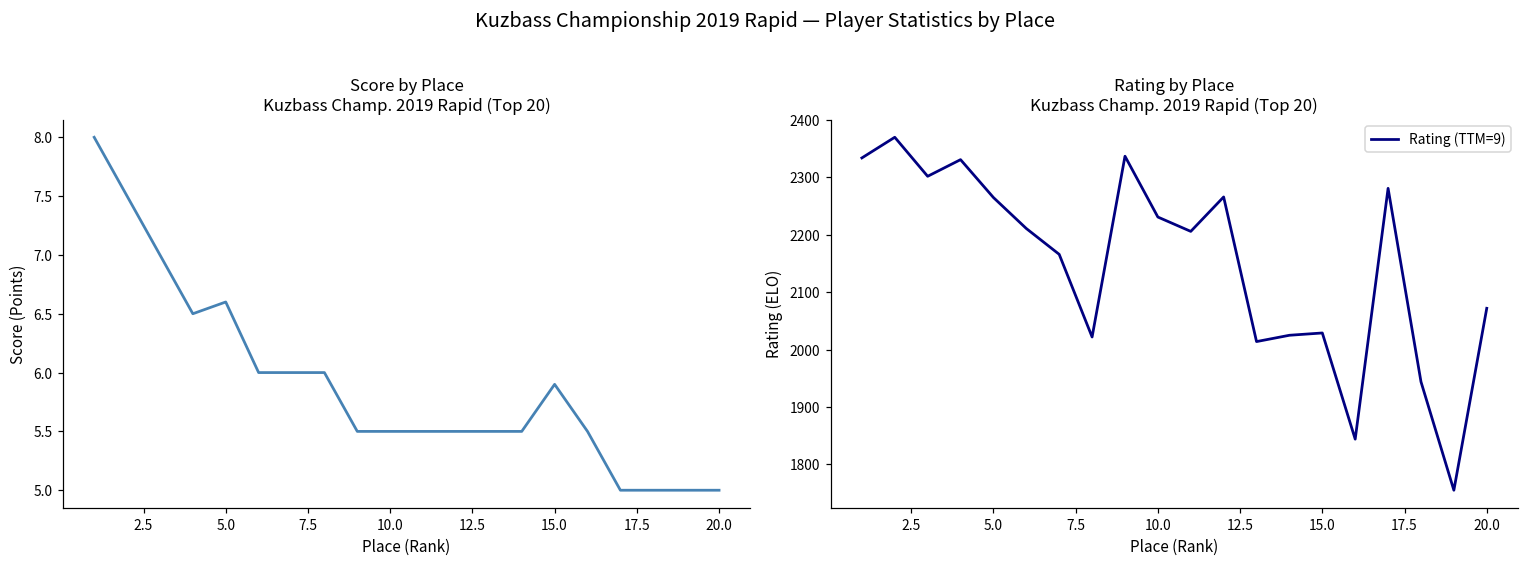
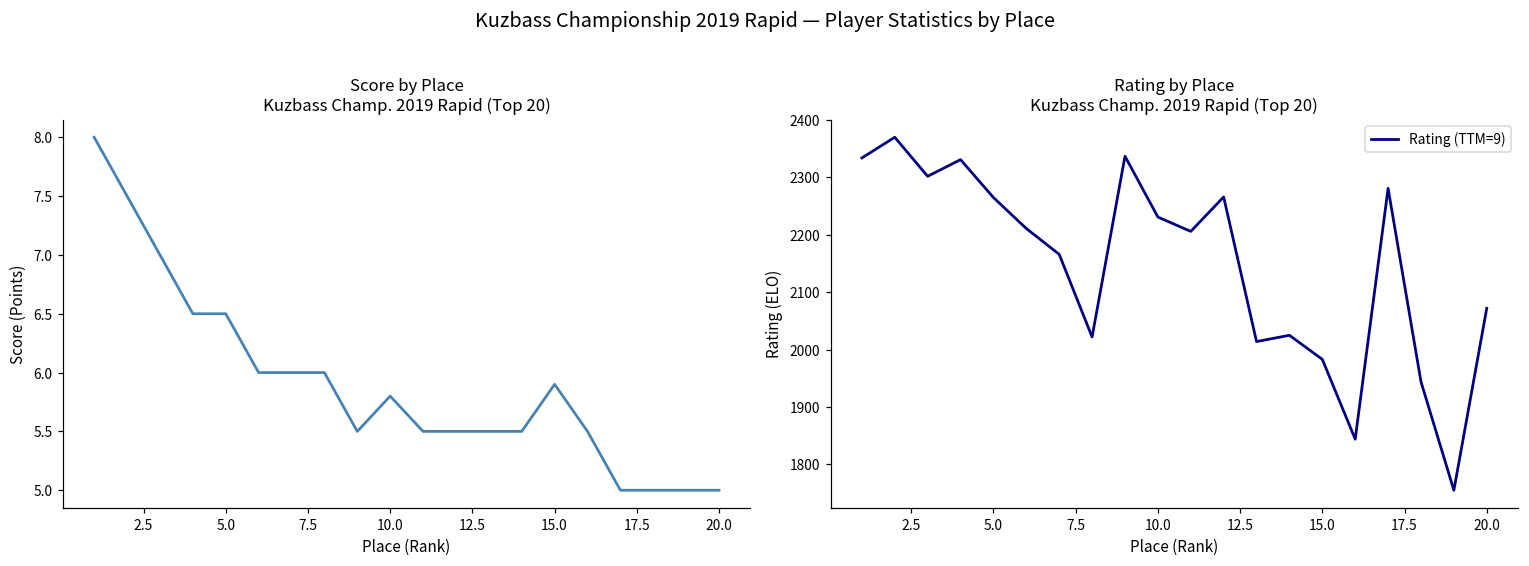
  {
    "Score by Place Kuzbass Champ. 2019 Rapid (Top 20)": {
-     "5.0": 6.6,
-     "10.0": 5.5,
+     "5.0": 6.5,
+     "10.0": 5.8,
      "15.0": 5.9,
      "20.0": 5.0
    },
    "Rating by Place Kuzbass Champ. 2019 Rapid (Top 20)": {
      "5.0": 2270,
      "10.0": 2230,
-     "15.0": 2030,
+     "15.0": 1980,
      "20.0": 2070
    }
  }
